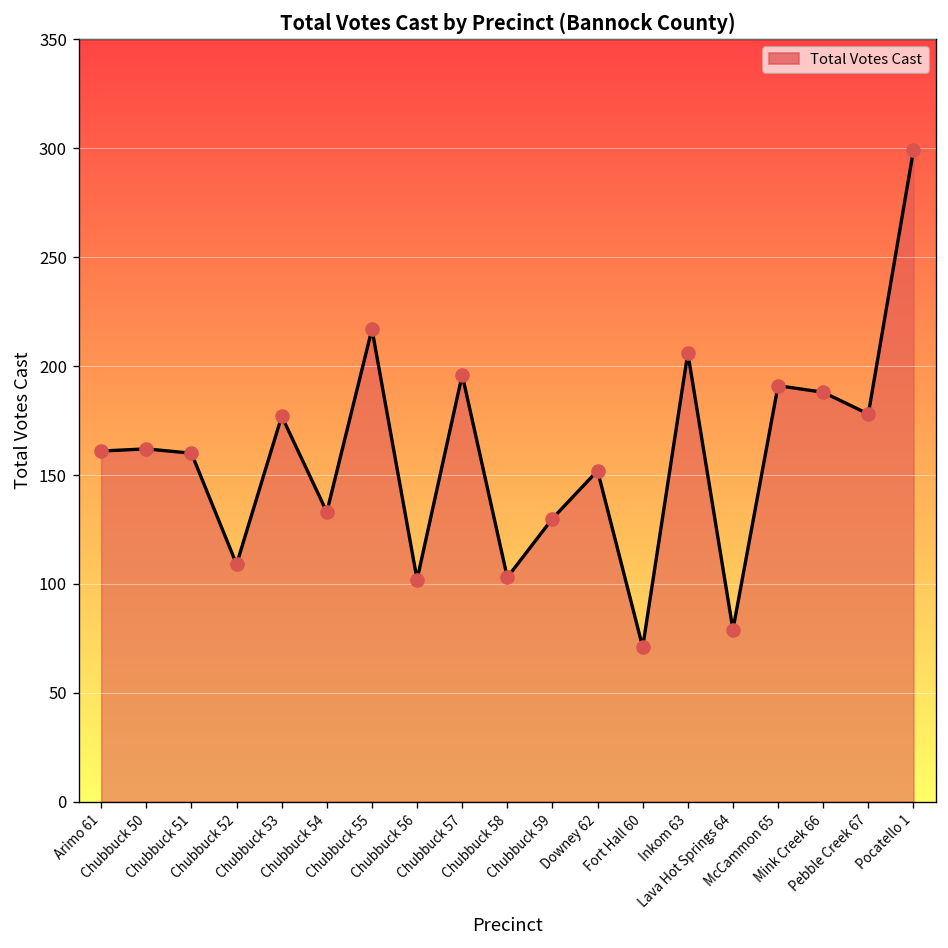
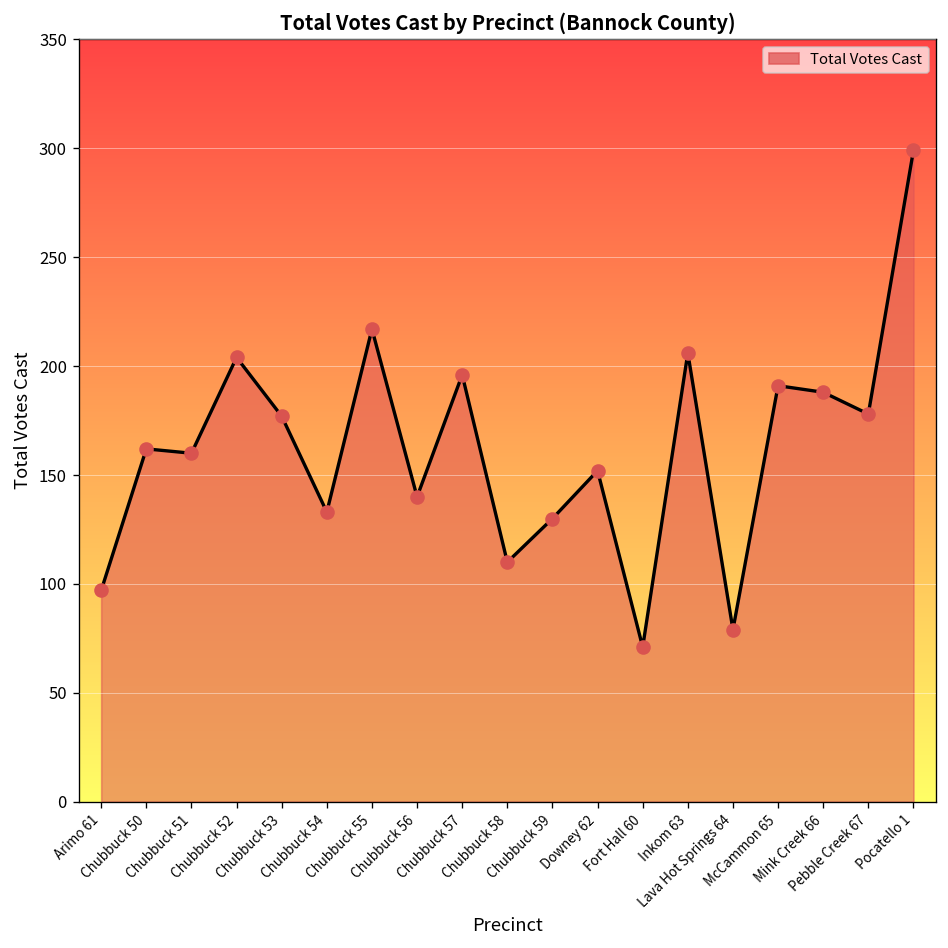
  {
-   "Arimo 61": 161,
+   "Arimo 61": 97,
    "Chubbuck 50": 162,
    "Chubbuck 51": 160,
-   "Chubbuck 52": 109,
+   "Chubbuck 52": 204,
    "Chubbuck 53": 177,
    "Chubbuck 54": 133,
    "Chubbuck 55": 217,
-   "Chubbuck 56": 102,
+   "Chubbuck 56": 140,
    "Chubbuck 57": 196,
-   "Chubbuck 58": 103,
+   "Chubbuck 58": 110,
    "Chubbuck 59": 130,
    "Downey 62": 152,
    "Fort Hall 60": 71,
    "Inkom 63": 206,
    "Lava Hot Springs 64": 79,
    "McCammon 65": 191,
    "Mink Creek 66": 188,
    "Pebble Creek 67": 178,
    "Pocatello 1": 299
  }
